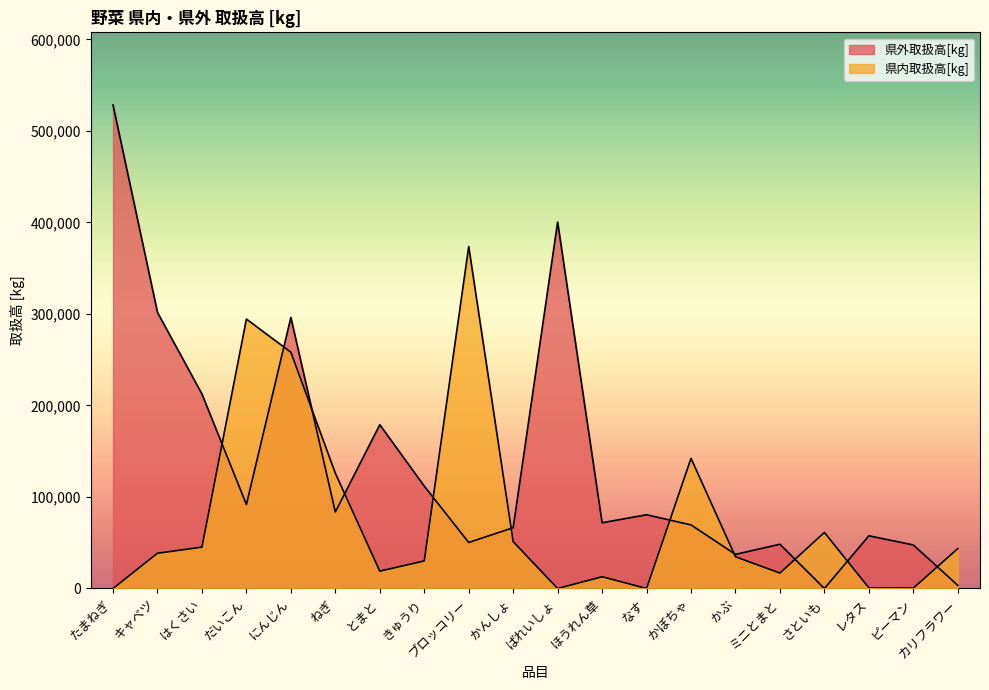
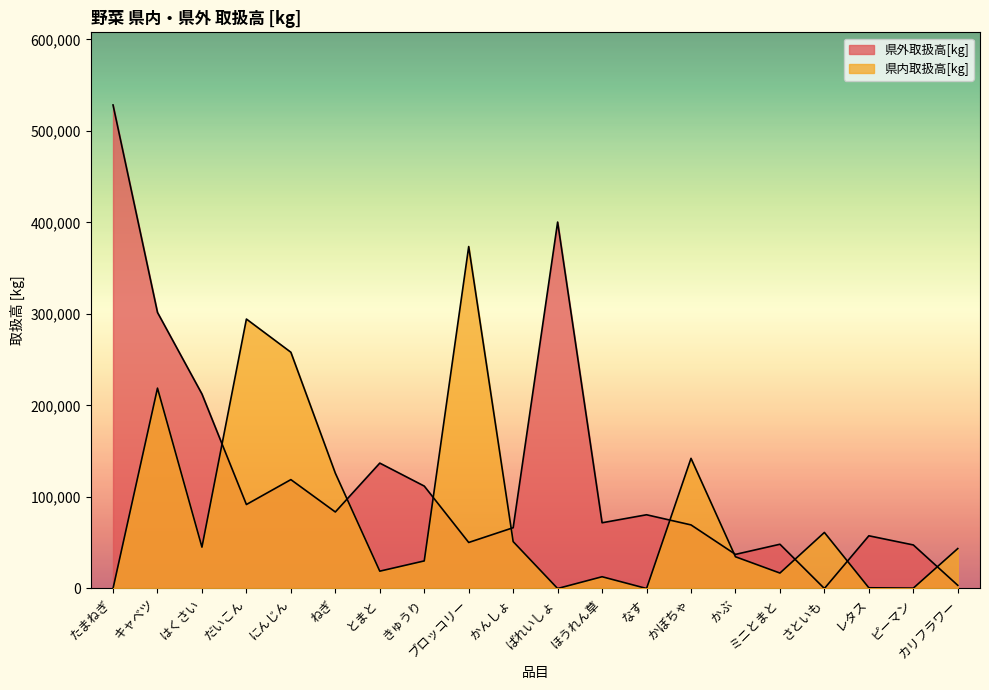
  {
    "県外取扱高[kg]": {
      "たまねぎ": "530,000",
      "キャベツ": "300,000",
      "はくさい": "210,000",
      "だいこん": "90,000",
-     "にんじん": "300,000",
+     "にんじん": "120,000",
      "ねぎ": "80,000",
-     "とまと": "180,000",
+     "とまと": "140,000",
      "きゅうり": "110,000",
      "ブロッコリー": "50,000",
      "かんしょ": "70,000",
      "ばれいしょ": "400,000",
      "ほうれん草": "70,000",
      "なす": "80,000",
      "かぼちゃ": "70,000",
      "ミニとまと": "50,000",
      "さといも": "0",
      "レタス": "60,000",
      "ピーマン": "50,000",
      "カリフラワー": "0"
    },
    "県内取扱高[kg]": {
      "たまねぎ": "0",
-     "キャベツ": "40,000",
+     "キャベツ": "220,000",
      "はくさい": "50,000",
      "だいこん": "290,000",
      "にんじん": "260,000",
      "ねぎ": "130,000",
      "とまと": "20,000",
      "きゅうり": "30,000",
      "ブロッコリー": "370,000",
      "かんしょ": "50,000",
      "ばれいしょ": "0",
      "ほうれん草": "10,000",
      "なす": "0",
      "かぼちゃ": "140,000",
      "ミニとまと": "20,000",
      "さといも": "60,000",
      "レタス": "0",
      "ピーマン": "0",
      "カリフラワー": "40,000"
    }
  }
